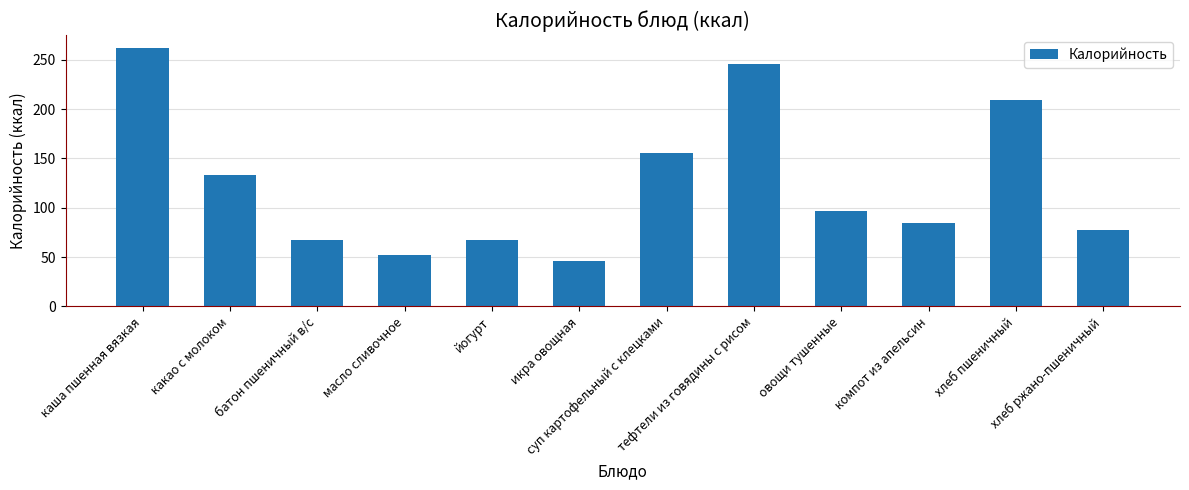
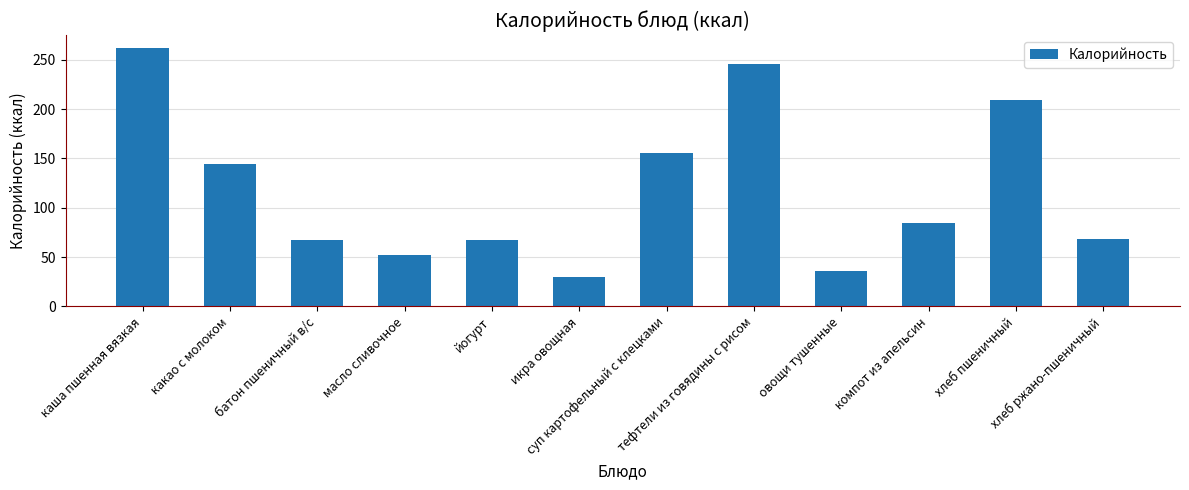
  {
    "каша пшенная вязкая": 260,
-   "какао с молоком": 130,
+   "какао с молоком": 140,
    "батон пшеничный в/с": 70,
    "масло сливочное": 50,
    "йогурт": 70,
-   "икра овощная": 50,
+   "икра овощная": 30,
    "суп картофельный с клецками": 160,
    "тефтели из говядины с рисом": 250,
-   "овощи тушенные": 100,
+   "овощи тушенные": 40,
    "компот из апельсин": 90,
    "хлеб пшеничный": 210,
-   "хлеб ржано-пшеничный": 80
+   "хлеб ржано-пшеничный": 70
  }
